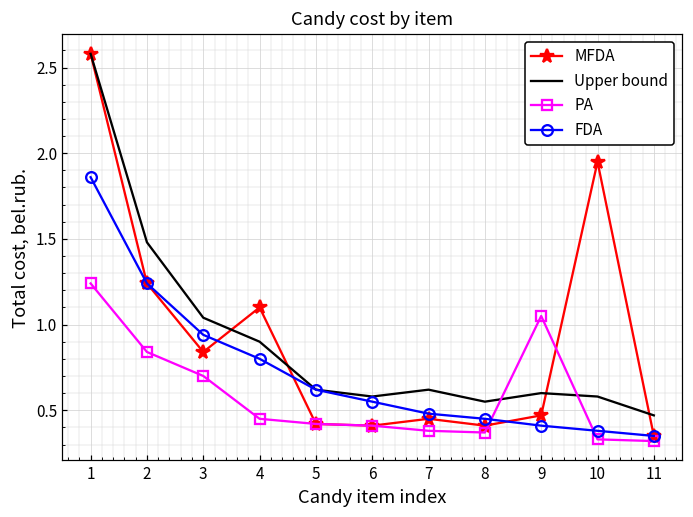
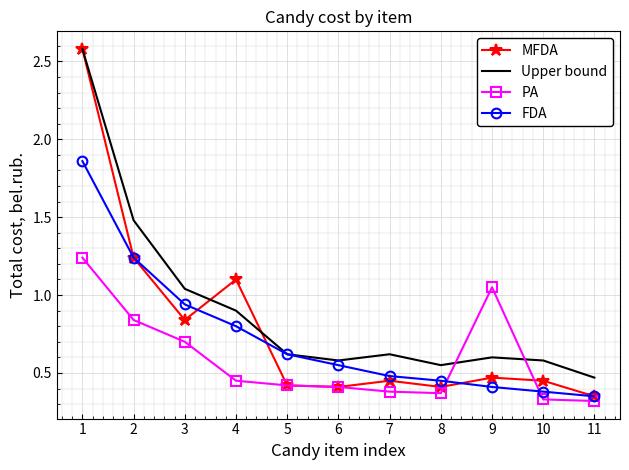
  {
    "MFDA": {
      "3": 0.84,
      "4": 1.10,
      "7": 0.45,
      "8": 0.41,
      "9": 0.47,
-     "10": 1.95
+     "10": 0.45
    },
    "Upper bound": {
      "2": 1.48,
      "3": 1.04,
      "4": 0.90,
      "6": 0.58,
      "7": 0.62,
      "8": 0.55,
      "9": 0.60,
      "10": 0.58,
      "11": 0.47
    },
    "PA": {
      "1": 1.24,
      "2": 0.84,
      "3": 0.70,
      "4": 0.45,
      "7": 0.38,
      "8": 0.37,
      "9": 1.05,
      "10": 0.33,
      "11": 0.32
    },
    "FDA": {
      "1": 1.86,
      "3": 0.94,
      "4": 0.80,
      "6": 0.55,
      "7": 0.48,
      "8": 0.45,
      "9": 0.41,
      "10": 0.38
    }
  }
